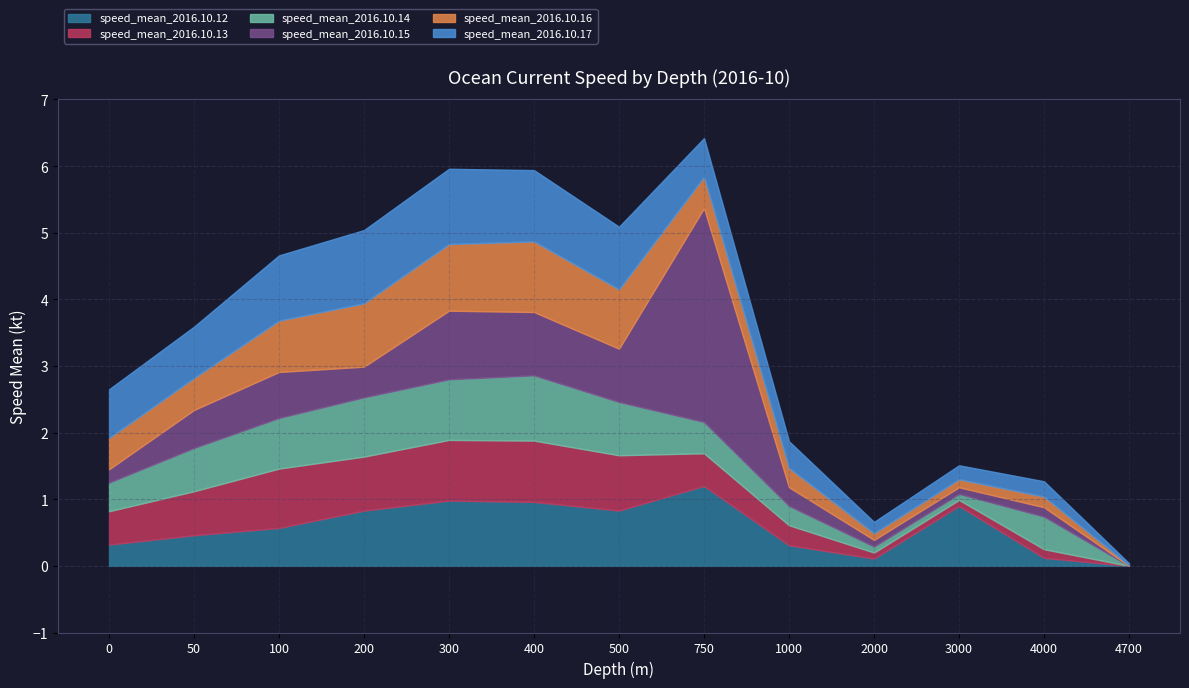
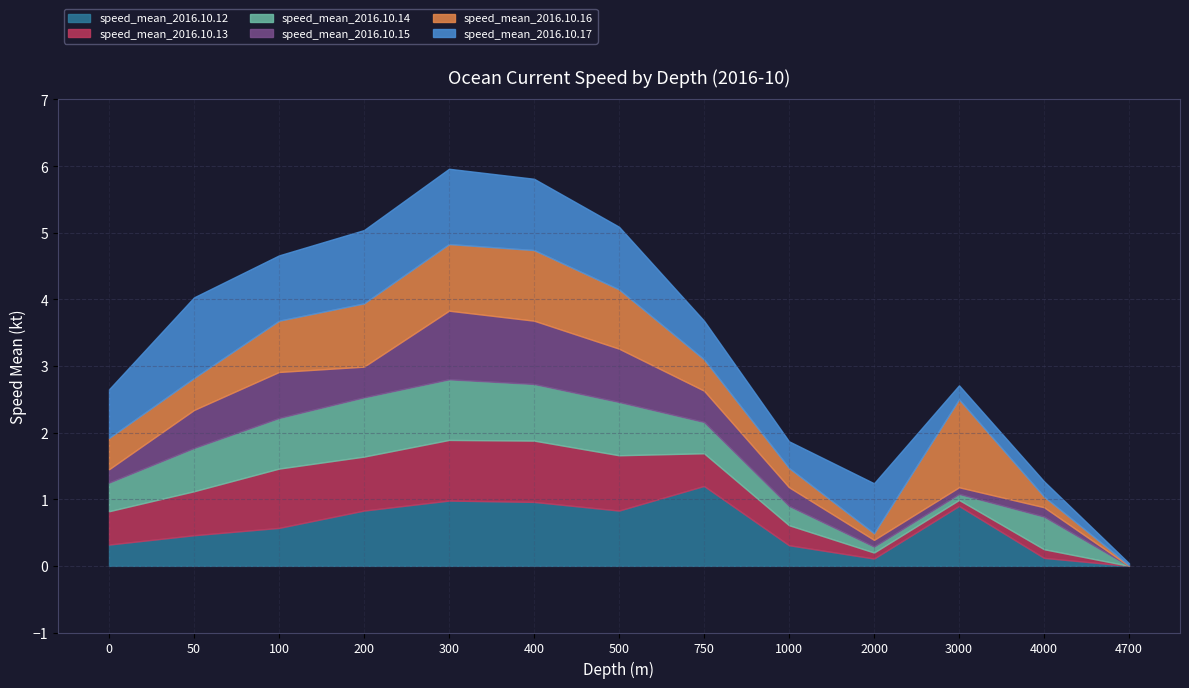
  {
    "speed_mean_2016.10.12": {
      "0": 0.3,
      "50": 0.5,
      "100": 0.6,
      "200": 0.8,
      "300": 1.0,
      "400": 1.0,
      "500": 0.8,
      "750": 1.2,
      "1000": 0.3,
      "2000": 0.1,
      "3000": 0.9,
      "4000": 0.1
    },
    "speed_mean_2016.10.13": {
      "0": 0.5,
      "50": 0.7,
      "100": 0.9,
      "200": 0.8,
      "300": 0.9,
      "400": 0.9,
      "500": 0.8,
      "750": 0.5,
      "1000": 0.3,
      "2000": 0.1,
      "3000": 0.1,
      "4000": 0.1
    },
    "speed_mean_2016.10.14": {
      "0": 0.4,
      "50": 0.6,
      "100": 0.8,
      "200": 0.9,
      "300": 0.9,
-     "400": 1.0,
+     "400": 0.9,
      "500": 0.8,
      "750": 0.5,
      "1000": 0.3,
      "2000": 0.1,
      "3000": 0.1,
      "4000": 0.5
    },
    "speed_mean_2016.10.15": {
      "0": 0.2,
      "50": 0.6,
      "100": 0.7,
      "200": 0.5,
      "300": 1.0,
      "400": 0.9,
      "500": 0.8,
-     "750": 3.2,
+     "750": 0.5,
      "1000": 0.3,
      "2000": 0.1,
      "3000": 0.1,
      "4000": 0.1
    },
    "speed_mean_2016.10.16": {
      "0": 0.5,
      "50": 0.5,
      "100": 0.8,
      "200": 1.0,
      "300": 1.0,
      "400": 1.1,
      "500": 0.9,
      "750": 0.5,
      "1000": 0.3,
      "2000": 0.1,
-     "3000": 0.1,
+     "3000": 1.3,
      "4000": 0.2
    },
    "speed_mean_2016.10.17": {
      "0": 0.7,
-     "50": 0.8,
+     "50": 1.2,
      "100": 1.0,
      "200": 1.1,
      "300": 1.1,
      "400": 1.1,
      "500": 0.9,
      "750": 0.6,
      "1000": 0.4,
-     "2000": 0.2,
+     "2000": 0.8,
      "3000": 0.2,
      "4000": 0.2
    }
  }
